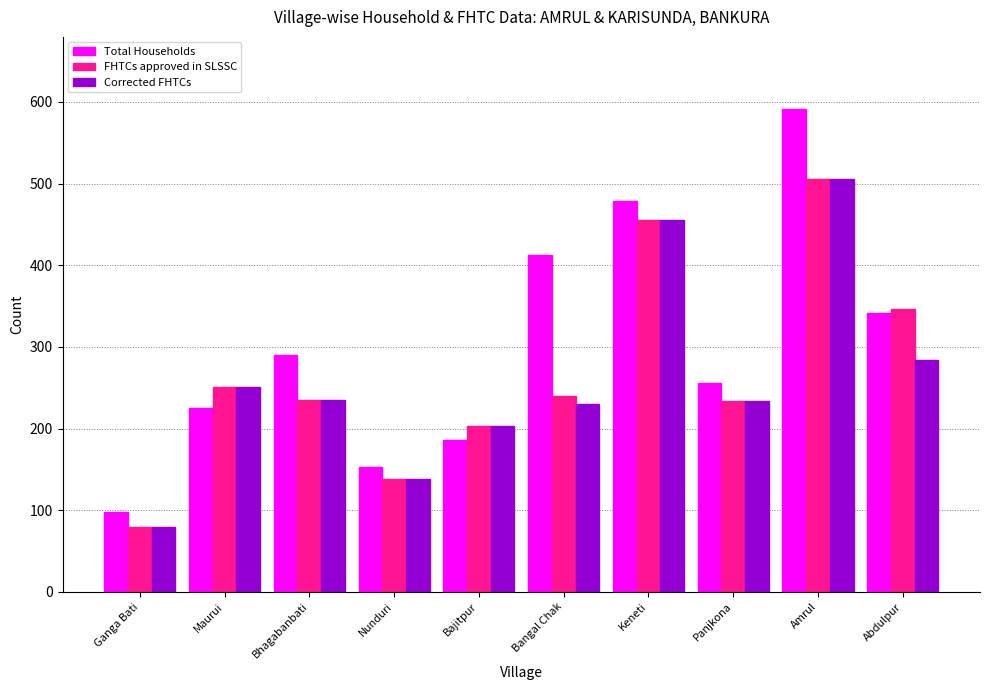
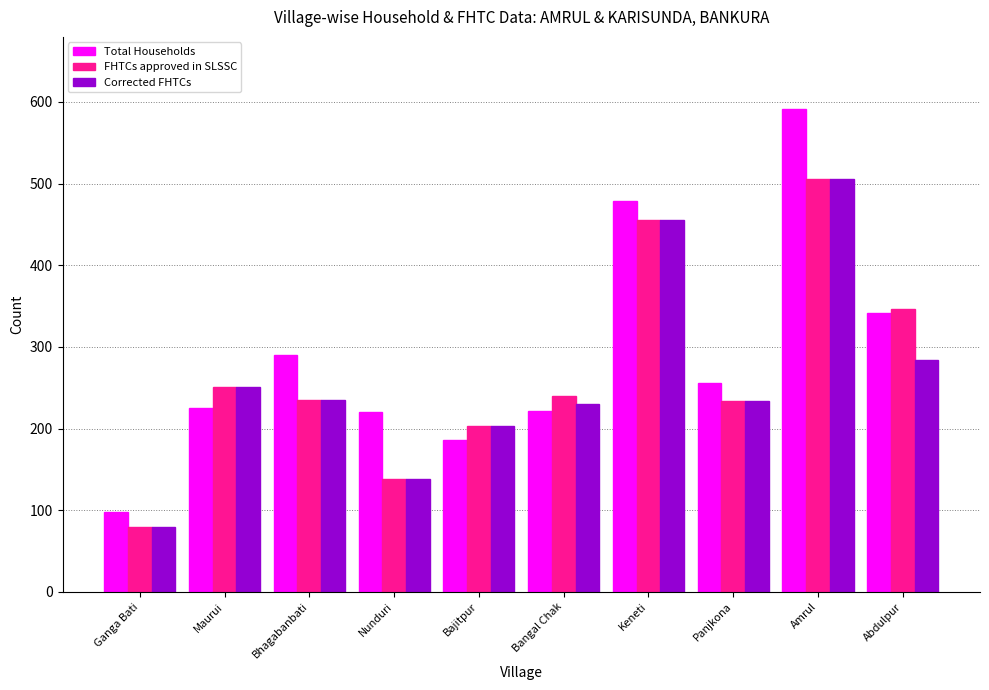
  {
    "Total Households": {
      "Ganga Bati": 100,
      "Maurui": 230,
      "Bhagabanbati": 290,
-     "Nunduri": 150,
+     "Nunduri": 220,
      "Bajitpur": 190,
-     "Bangal Chak": 410,
+     "Bangal Chak": 220,
      "Keneti": 480,
      "Panjkona": 260,
      "Amrul": 590,
      "Abdulpur": 340
    },
    "FHTCs approved in SLSSC": {
      "Ganga Bati": 80,
      "Maurui": 250,
      "Bhagabanbati": 240,
      "Nunduri": 140,
      "Bajitpur": 200,
      "Bangal Chak": 240,
      "Keneti": 460,
      "Panjkona": 230,
      "Amrul": 510,
      "Abdulpur": 350
    },
    "Corrected FHTCs": {
      "Ganga Bati": 80,
      "Maurui": 250,
      "Bhagabanbati": 240,
      "Nunduri": 140,
      "Bajitpur": 200,
      "Bangal Chak": 230,
      "Keneti": 460,
      "Panjkona": 230,
      "Amrul": 510,
      "Abdulpur": 280
    }
  }
